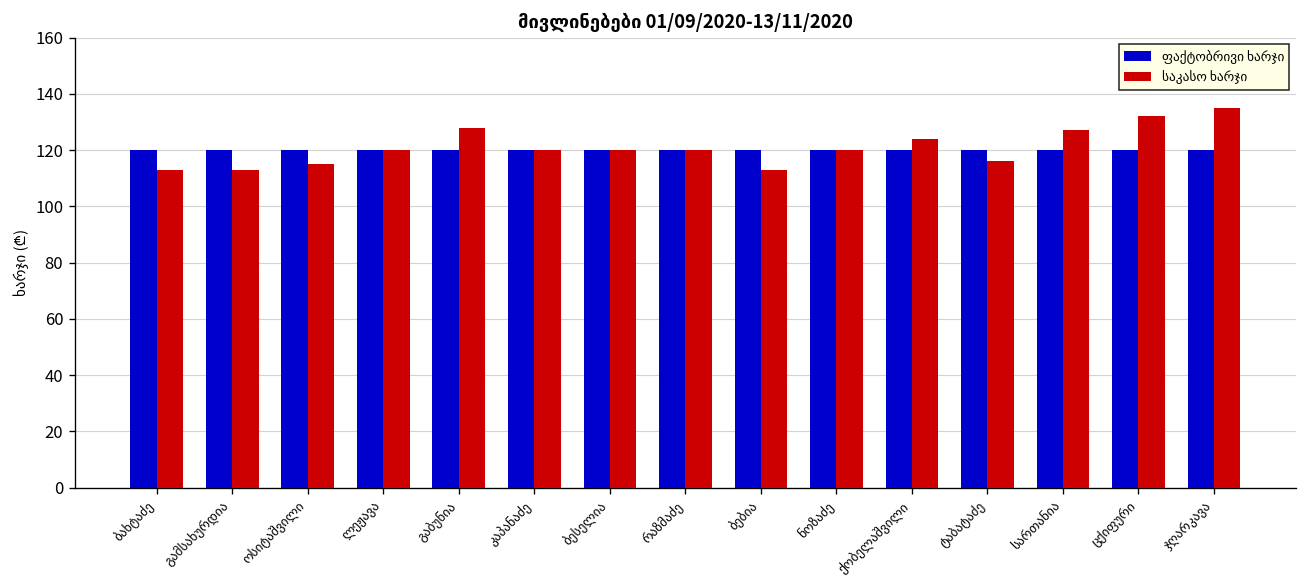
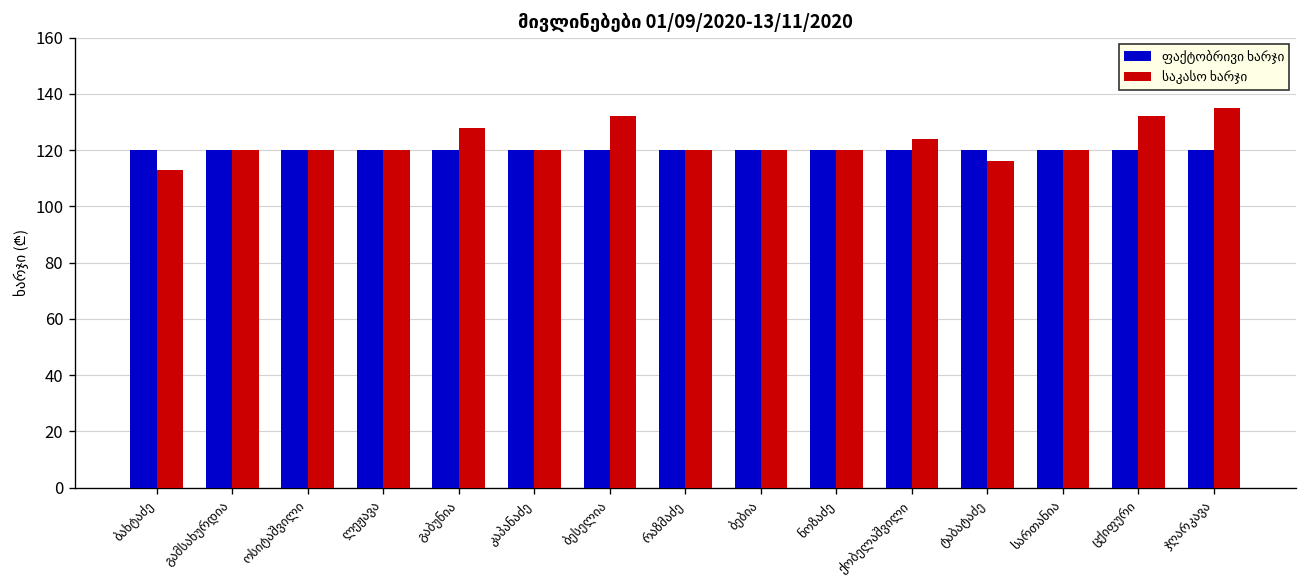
  {
    "ფაქტობრივი ხარჯი": {
      "ბახტაძე": 120,
      "გამსახურდია": 120,
      "ოსიტაშვილი": 120,
      "ლეჟავა": 120,
      "გაბუნია": 120,
      "კაპანაძე": 120,
      "ბესელია": 120,
      "რაზმაძე": 120,
      "ბებია": 120,
      "ნოზაძე": 120,
      "ქობელაშვილი": 120,
      "ტაბატაძე": 120,
      "სართანია": 120,
      "ცქიფური": 120,
      "ჯღარკავა": 120
    },
    "საკასო ხარჯი": {
      "ბახტაძე": 113,
-     "გამსახურდია": 113,
-     "ოსიტაშვილი": 115,
+     "გამსახურდია": 120,
+     "ოსიტაშვილი": 120,
      "ლეჟავა": 120,
      "გაბუნია": 128,
      "კაპანაძე": 120,
-     "ბესელია": 120,
+     "ბესელია": 132,
      "რაზმაძე": 120,
-     "ბებია": 113,
+     "ბებია": 120,
      "ნოზაძე": 120,
      "ქობელაშვილი": 124,
      "ტაბატაძე": 116,
-     "სართანია": 127,
+     "სართანია": 120,
      "ცქიფური": 132,
      "ჯღარკავა": 135
    }
  }
